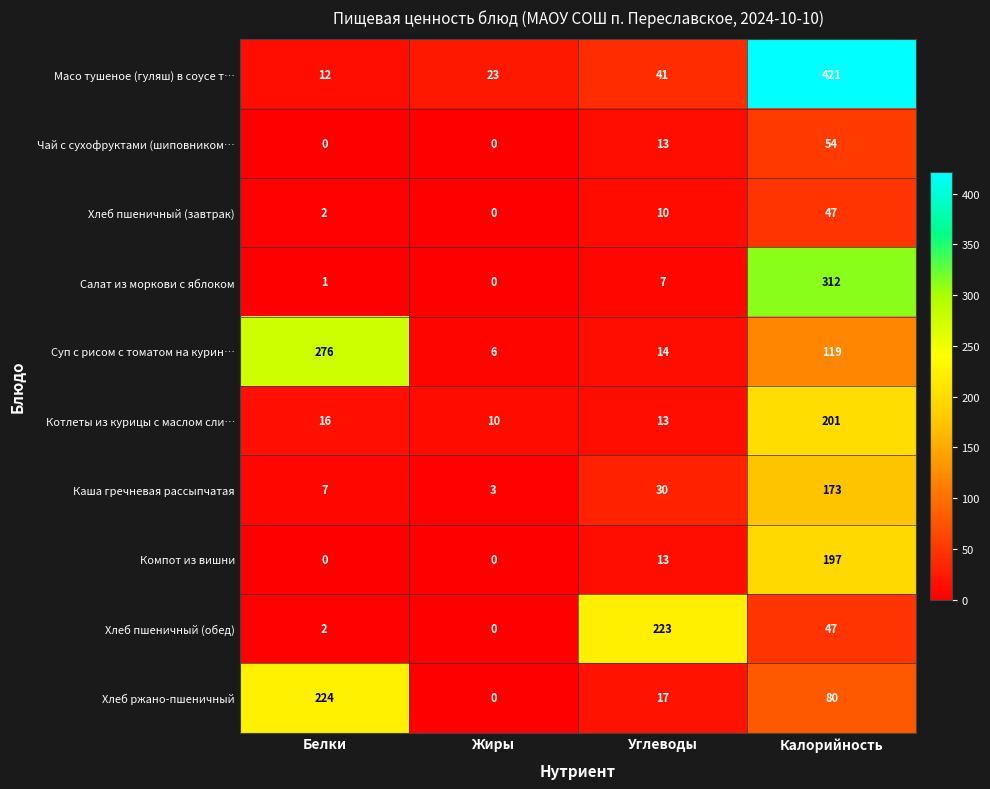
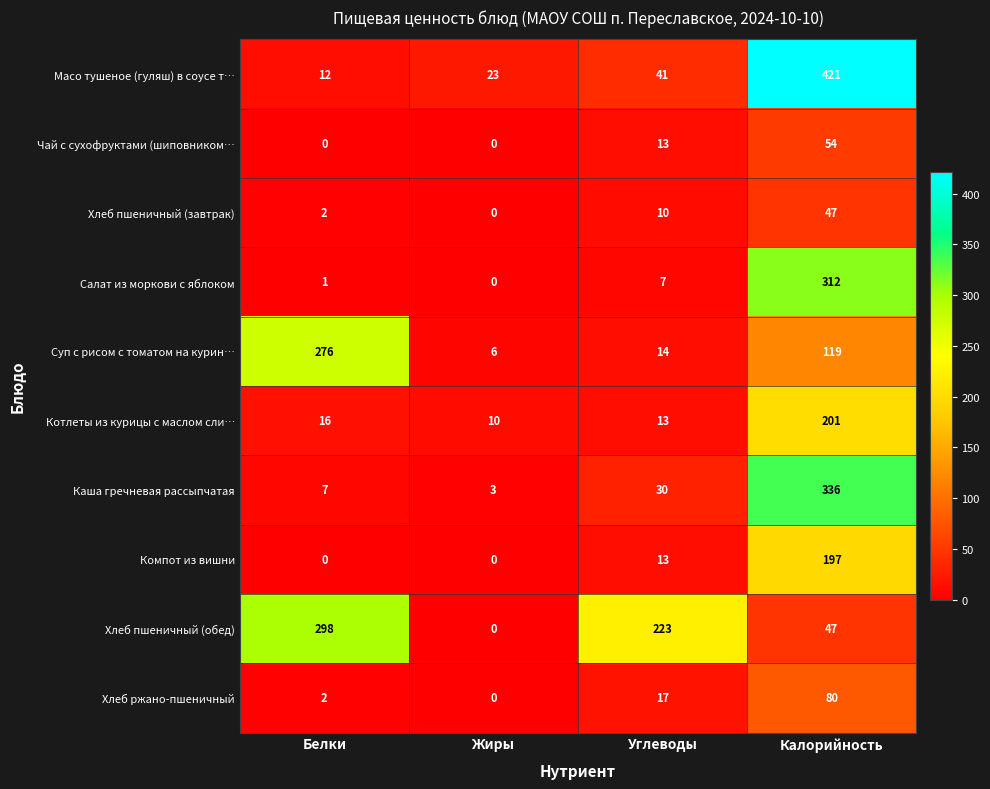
  {
    "Масо тушеное (гуляш) в соусе т…": {
      "Белки": 12,
      "Жиры": 23,
      "Углеводы": 41,
      "Калорийность": 421
    },
    "Чай с сухофруктами (шиповником…": {
      "Белки": 0,
      "Жиры": 0,
      "Углеводы": 13,
      "Калорийность": 54
    },
    "Хлеб пшеничный (завтрак)": {
      "Белки": 2,
      "Жиры": 0,
      "Углеводы": 10,
      "Калорийность": 47
    },
    "Салат из моркови с яблоком": {
      "Белки": 1,
      "Жиры": 0,
      "Углеводы": 7,
      "Калорийность": 312
    },
    "Суп с рисом с томатом на курин…": {
      "Белки": 276,
      "Жиры": 6,
      "Углеводы": 14,
      "Калорийность": 119
    },
    "Котлеты из курицы с маслом сли…": {
      "Белки": 16,
      "Жиры": 10,
      "Углеводы": 13,
      "Калорийность": 201
    },
    "Каша гречневая рассыпчатая": {
      "Белки": 7,
      "Жиры": 3,
      "Углеводы": 30,
-     "Калорийность": 173
+     "Калорийность": 336
    },
    "Компот из вишни": {
      "Белки": 0,
      "Жиры": 0,
      "Углеводы": 13,
      "Калорийность": 197
    },
    "Хлеб пшеничный (обед)": {
-     "Белки": 2,
+     "Белки": 298,
      "Жиры": 0,
      "Углеводы": 223,
      "Калорийность": 47
    },
    "Хлеб ржано-пшеничный": {
-     "Белки": 224,
+     "Белки": 2,
      "Жиры": 0,
      "Углеводы": 17,
      "Калорийность": 80
    }
  }
